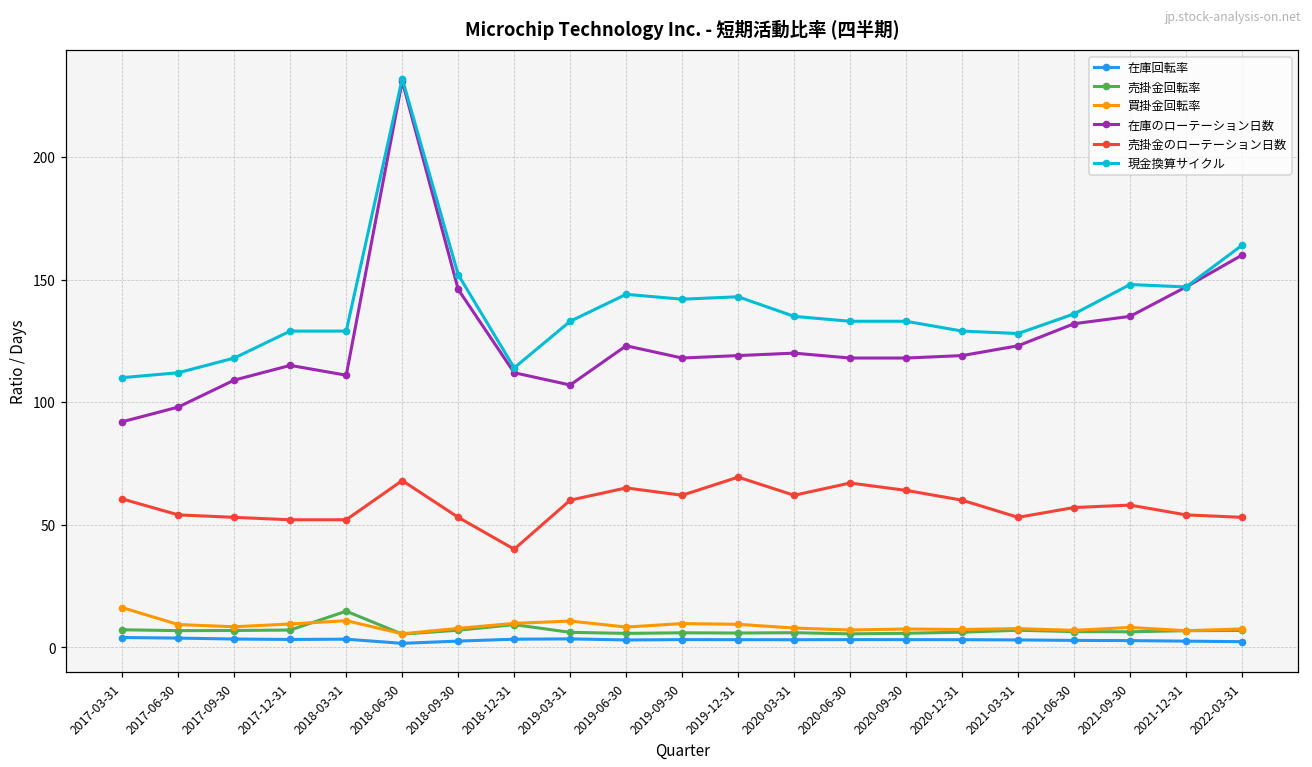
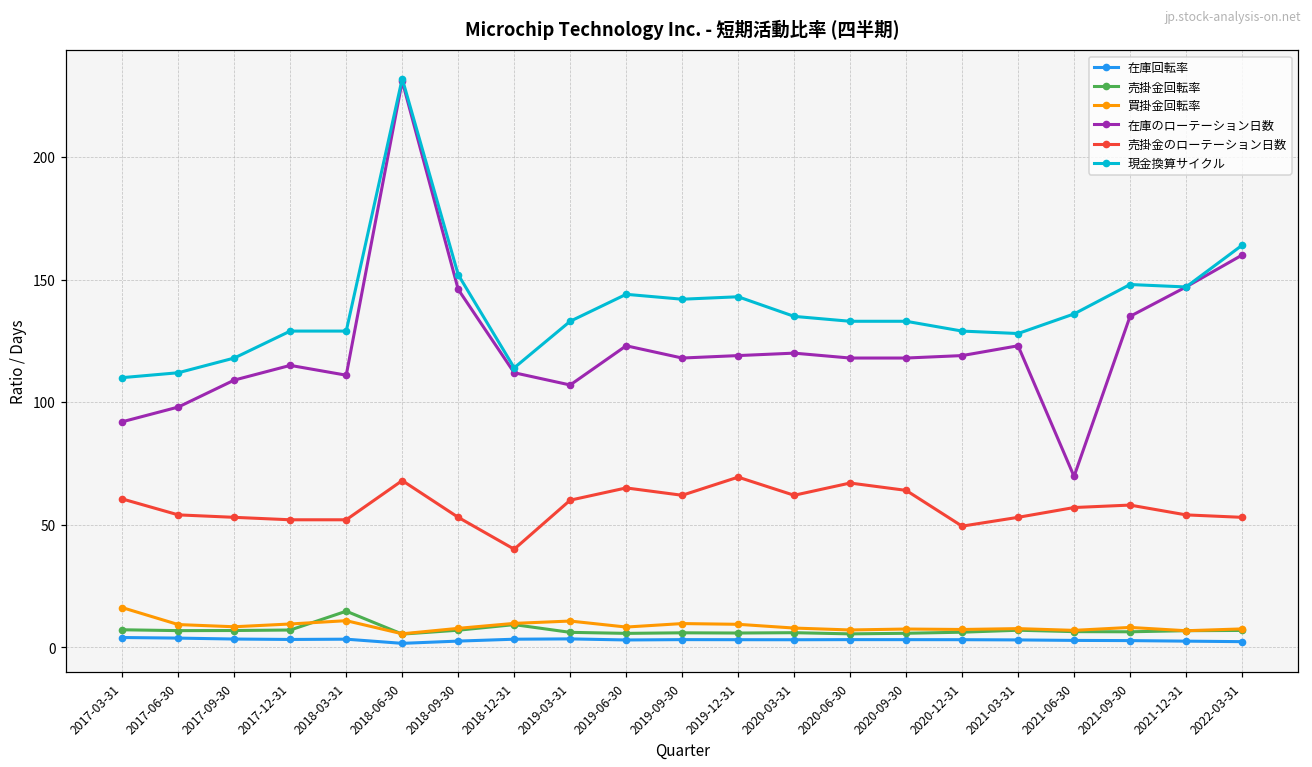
  {
    "売掛金回転率": {
      "2017-03-31": 7,
      "2017-06-30": 7,
      "2017-09-30": 7,
      "2017-12-31": 7,
      "2018-03-31": 15,
      "2019-03-31": 6,
      "2019-06-30": 6,
      "2019-09-30": 6,
      "2019-12-31": 6,
      "2020-03-31": 6,
      "2020-06-30": 5,
      "2020-09-30": 6,
      "2021-09-30": 6
    },
    "買掛金回転率": {
      "2017-03-31": 16,
      "2017-06-30": 9,
      "2017-09-30": 8,
      "2017-12-31": 9,
      "2018-03-31": 11,
      "2019-03-31": 11,
      "2019-06-30": 8,
      "2019-09-30": 10,
      "2019-12-31": 9,
      "2020-03-31": 8,
      "2020-06-30": 7,
      "2020-09-30": 7,
      "2021-09-30": 8
    },
    "在庫のローテーション日数": {
      "2017-03-31": 92,
      "2017-06-30": 98,
      "2017-09-30": 109,
      "2017-12-31": 115,
      "2018-03-31": 111,
      "2018-09-30": 146,
      "2018-12-31": 112,
      "2019-03-31": 107,
      "2019-06-30": 123,
      "2019-09-30": 118,
      "2019-12-31": 119,
      "2020-03-31": 120,
      "2020-06-30": 118,
      "2020-09-30": 118,
      "2020-12-31": 119,
      "2021-03-31": 123,
-     "2021-06-30": 132,
+     "2021-06-30": 70,
      "2021-09-30": 135,
      "2022-03-31": 160
    },
    "売掛金のローテーション日数": {
      "2017-03-31": 61,
      "2017-06-30": 54,
      "2017-09-30": 53,
      "2017-12-31": 52,
      "2018-03-31": 52,
      "2018-06-30": 68,
      "2018-09-30": 53,
      "2018-12-31": 40,
      "2019-03-31": 60,
      "2019-06-30": 65,
      "2019-09-30": 62,
      "2019-12-31": 69,
      "2020-03-31": 62,
      "2020-06-30": 67,
      "2020-09-30": 64,
-     "2020-12-31": 60,
+     "2020-12-31": 49,
      "2021-03-31": 53,
      "2021-06-30": 57,
      "2021-09-30": 58,
      "2021-12-31": 54,
      "2022-03-31": 53
    }
  }
